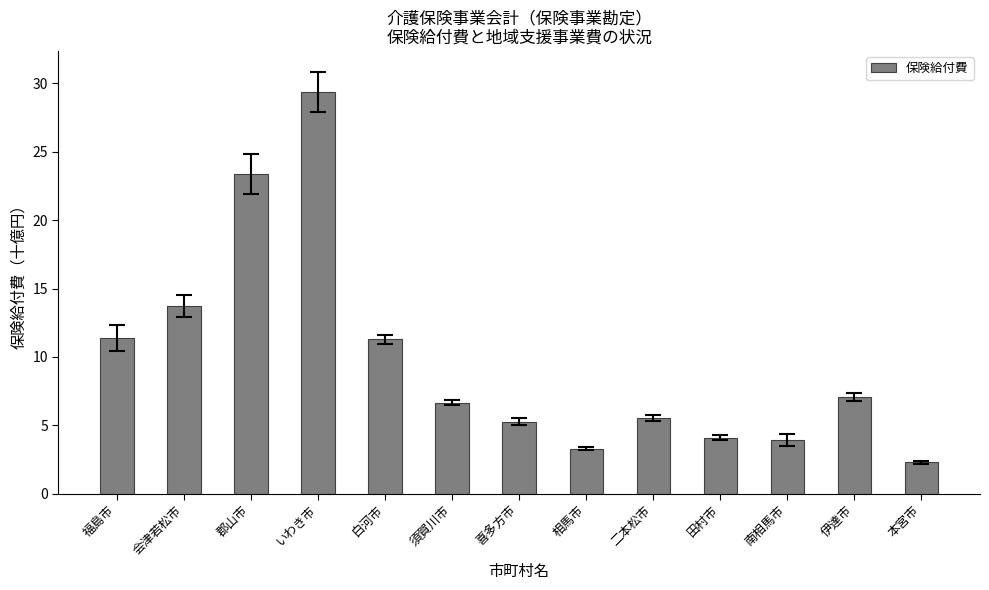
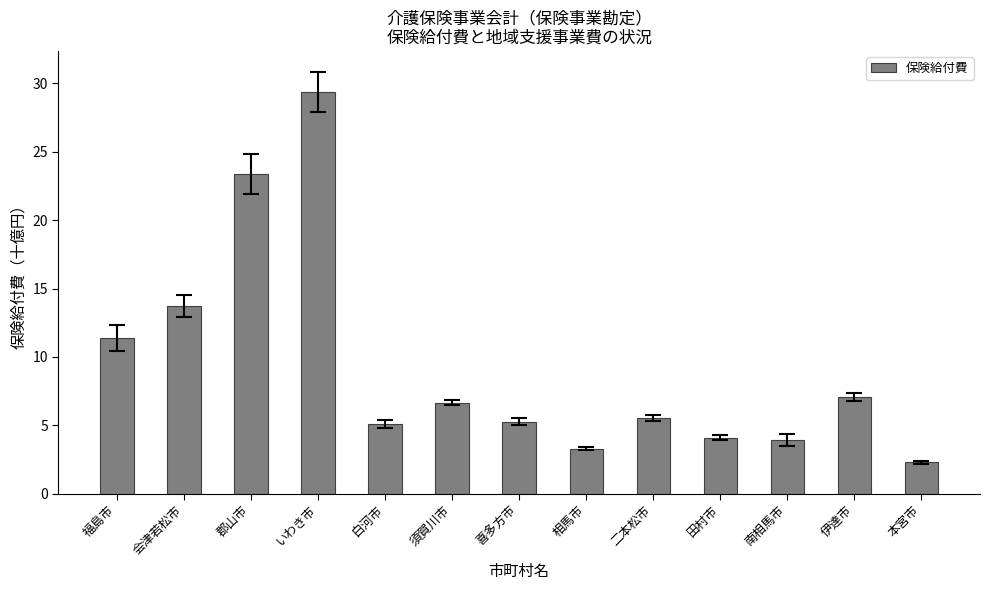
  {
    "保険給付費": {
      "福島市": 11.4,
      "会津若松市": 13.7,
      "郡山市": 23.4,
      "いわき市": 29.4,
-     "白河市": 11.3,
+     "白河市": 5.1,
      "須賀川市": 6.7,
      "喜多方市": 5.3,
      "相馬市": 3.3,
      "二本松市": 5.6,
      "田村市": 4.1,
      "南相馬市": 3.9,
      "伊達市": 7.1,
      "本宮市": 2.3
    }
  }
